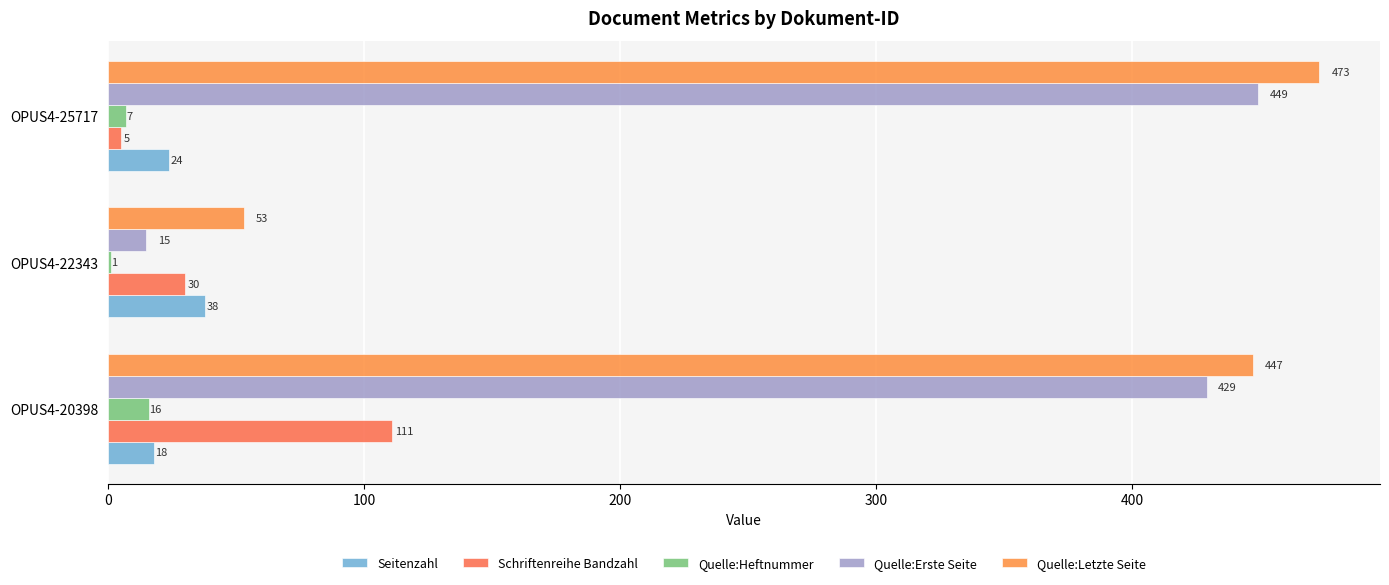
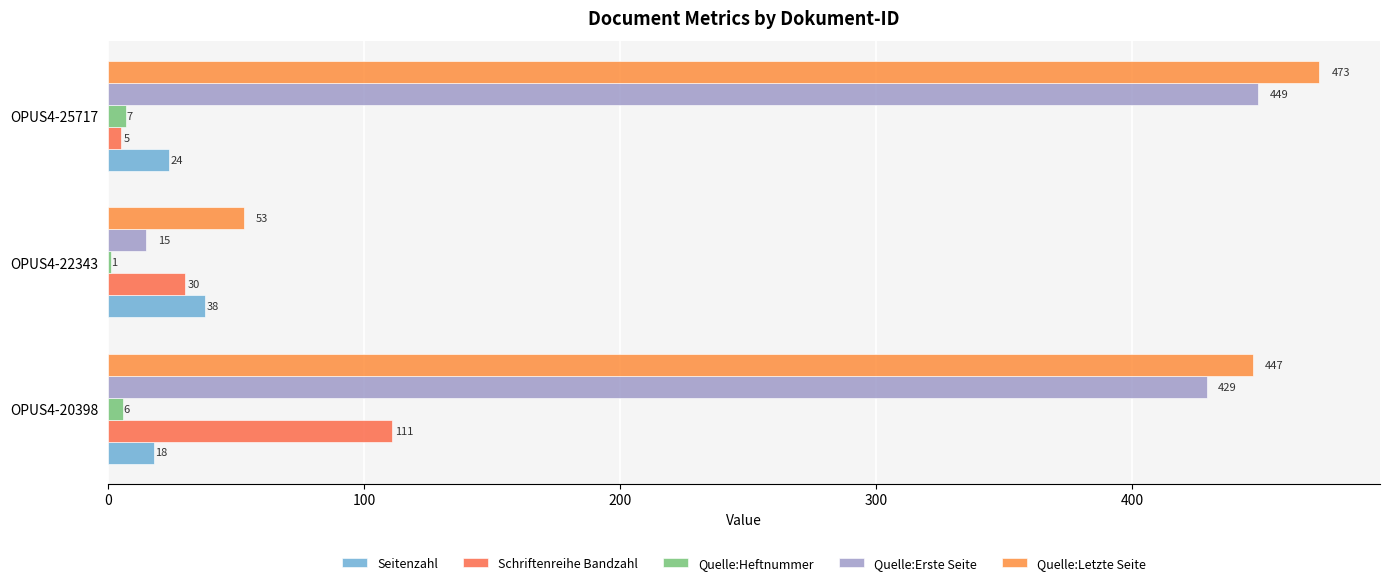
  {
    "Quelle:Heftnummer": {
      "OPUS4-25717": 7,
      "OPUS4-22343": 1,
-     "OPUS4-20398": 16
+     "OPUS4-20398": 6
    }
  }
